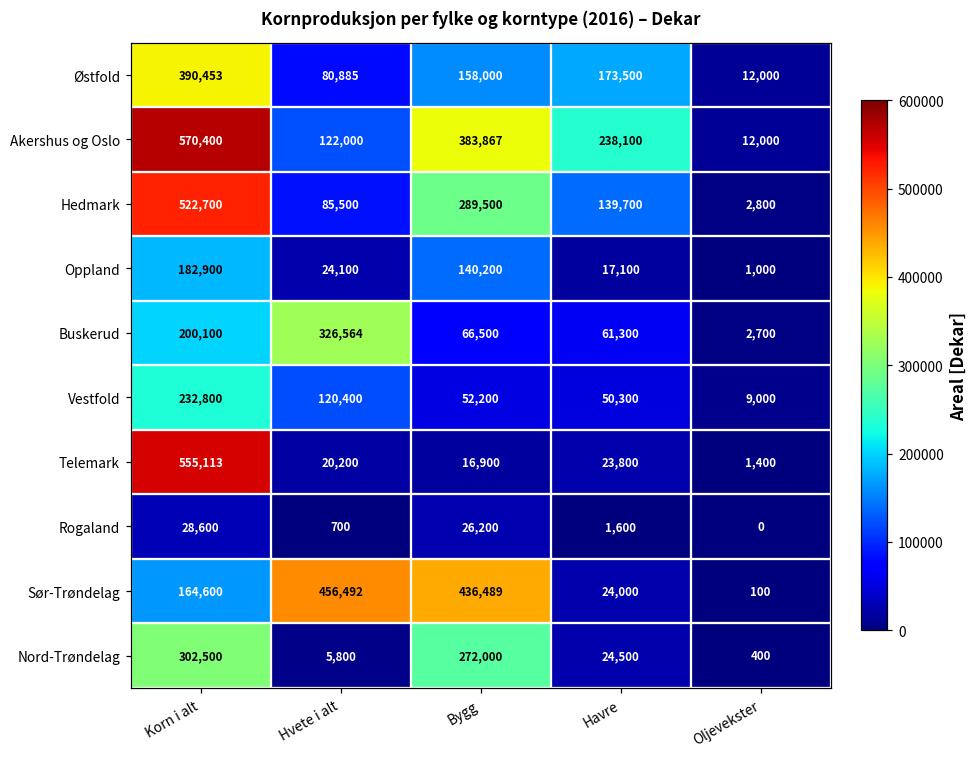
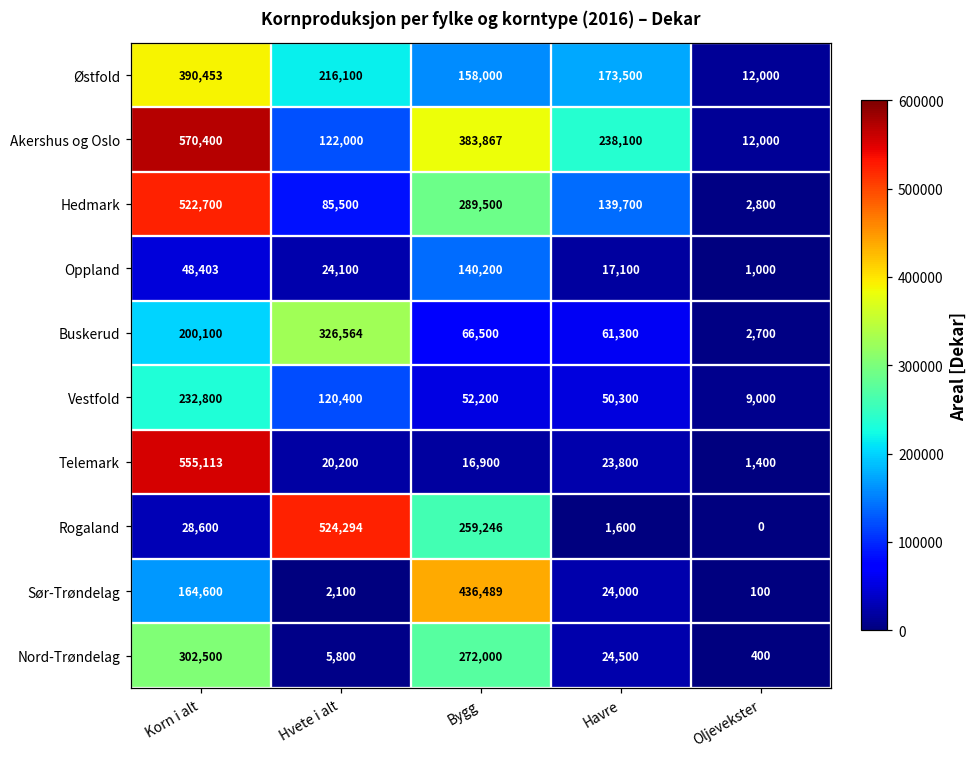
  {
    "Østfold": {
      "Korn i alt": "390,453",
-     "Hvete i alt": "80,885",
+     "Hvete i alt": "216,100",
      "Bygg": "158,000",
      "Havre": "173,500",
      "Oljevekster": "12,000"
    },
    "Akershus og Oslo": {
      "Korn i alt": "570,400",
      "Hvete i alt": "122,000",
      "Bygg": "383,867",
      "Havre": "238,100",
      "Oljevekster": "12,000"
    },
    "Hedmark": {
      "Korn i alt": "522,700",
      "Hvete i alt": "85,500",
      "Bygg": "289,500",
      "Havre": "139,700",
      "Oljevekster": "2,800"
    },
    "Oppland": {
-     "Korn i alt": "182,900",
+     "Korn i alt": "48,403",
      "Hvete i alt": "24,100",
      "Bygg": "140,200",
      "Havre": "17,100",
      "Oljevekster": "1,000"
    },
    "Buskerud": {
      "Korn i alt": "200,100",
      "Hvete i alt": "326,564",
      "Bygg": "66,500",
      "Havre": "61,300",
      "Oljevekster": "2,700"
    },
    "Vestfold": {
      "Korn i alt": "232,800",
      "Hvete i alt": "120,400",
      "Bygg": "52,200",
      "Havre": "50,300",
      "Oljevekster": "9,000"
    },
    "Telemark": {
      "Korn i alt": "555,113",
      "Hvete i alt": "20,200",
      "Bygg": "16,900",
      "Havre": "23,800",
      "Oljevekster": "1,400"
    },
    "Rogaland": {
      "Korn i alt": "28,600",
-     "Hvete i alt": "700",
-     "Bygg": "26,200",
+     "Hvete i alt": "524,294",
+     "Bygg": "259,246",
      "Havre": "1,600",
      "Oljevekster": "0"
    },
    "Sør-Trøndelag": {
      "Korn i alt": "164,600",
-     "Hvete i alt": "456,492",
+     "Hvete i alt": "2,100",
      "Bygg": "436,489",
      "Havre": "24,000",
      "Oljevekster": "100"
    },
    "Nord-Trøndelag": {
      "Korn i alt": "302,500",
      "Hvete i alt": "5,800",
      "Bygg": "272,000",
      "Havre": "24,500",
      "Oljevekster": "400"
    }
  }
